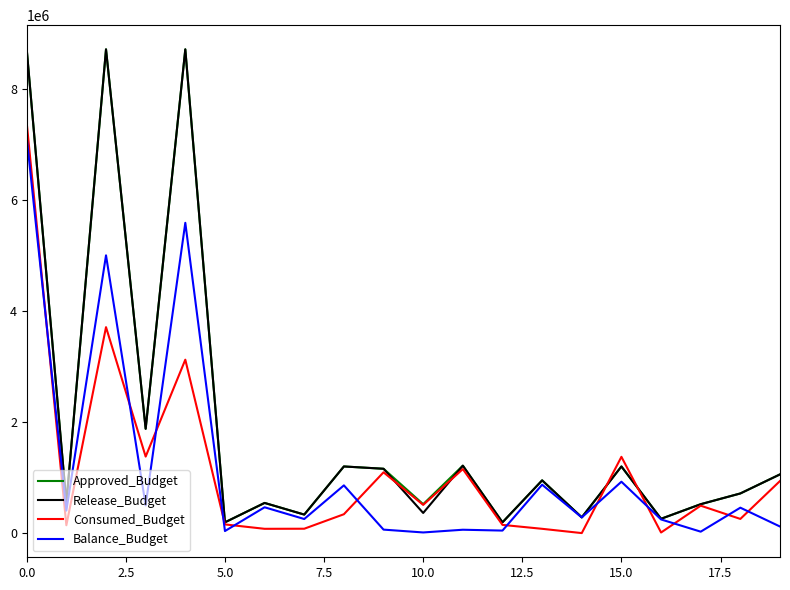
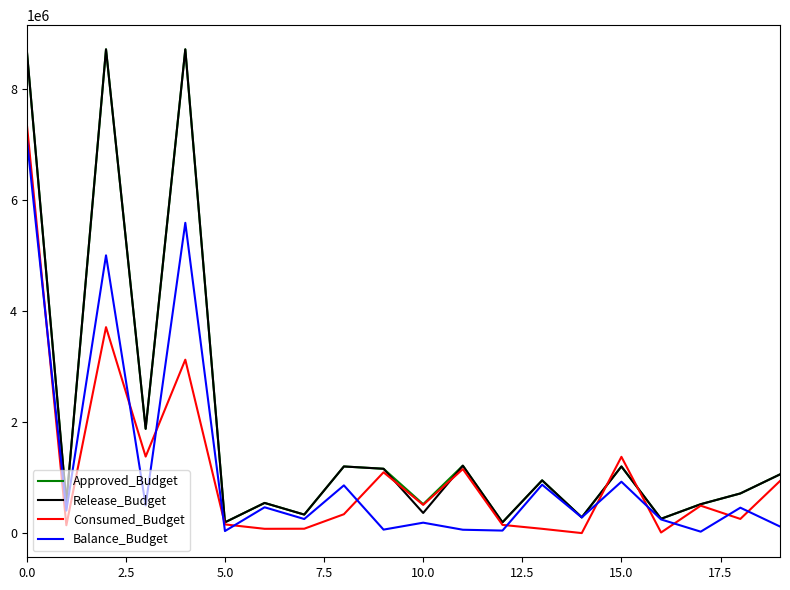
  {
    "Release_Budget": {
      "10.0": 400000
    },
    "Consumed_Budget": {
      "0.0": 7400000,
      "15.0": 1400000
    },
    "Balance_Budget": {
      "0.0": 7100000,
      "5.0": 0,
-     "10.0": 0,
+     "10.0": 200000,
      "15.0": 900000
    }
  }
